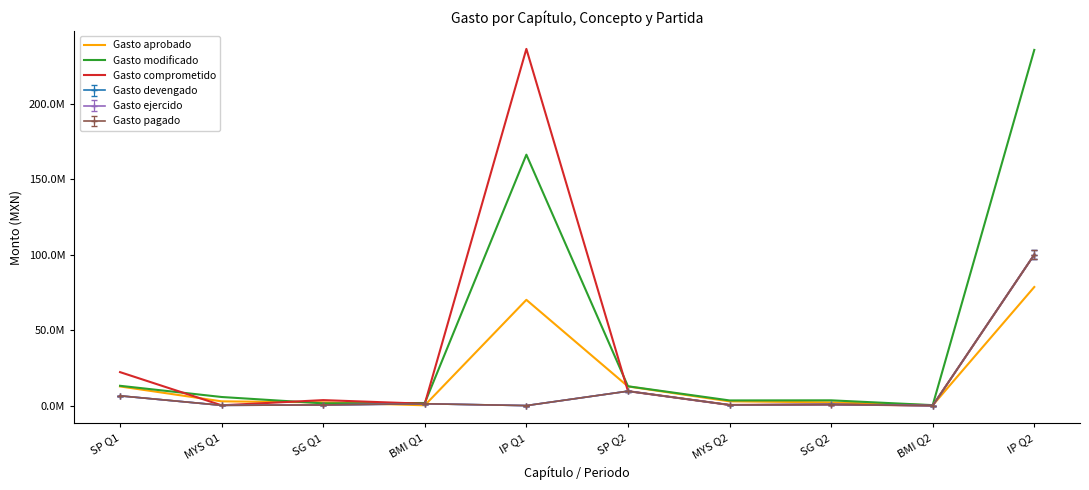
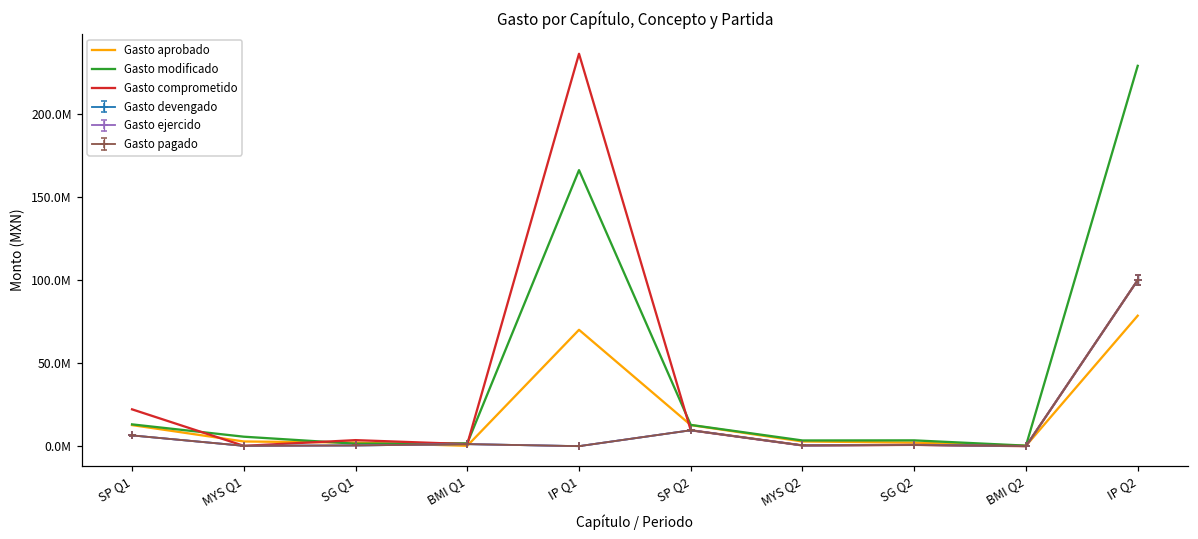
  {
    "Gasto aprobado": {
      "MYS Q1": 3000000,
      "IP Q1": 70000000,
      "IP Q2": 79000000
    },
    "Gasto modificado": {
      "MYS Q1": 6000000,
      "IP Q1": 166000000,
-     "IP Q2": 236000000
+     "IP Q2": 229000000
    },
    "Gasto comprometido": {
      "SP Q1": 22000000,
      "IP Q1": 236000000
    }
  }
